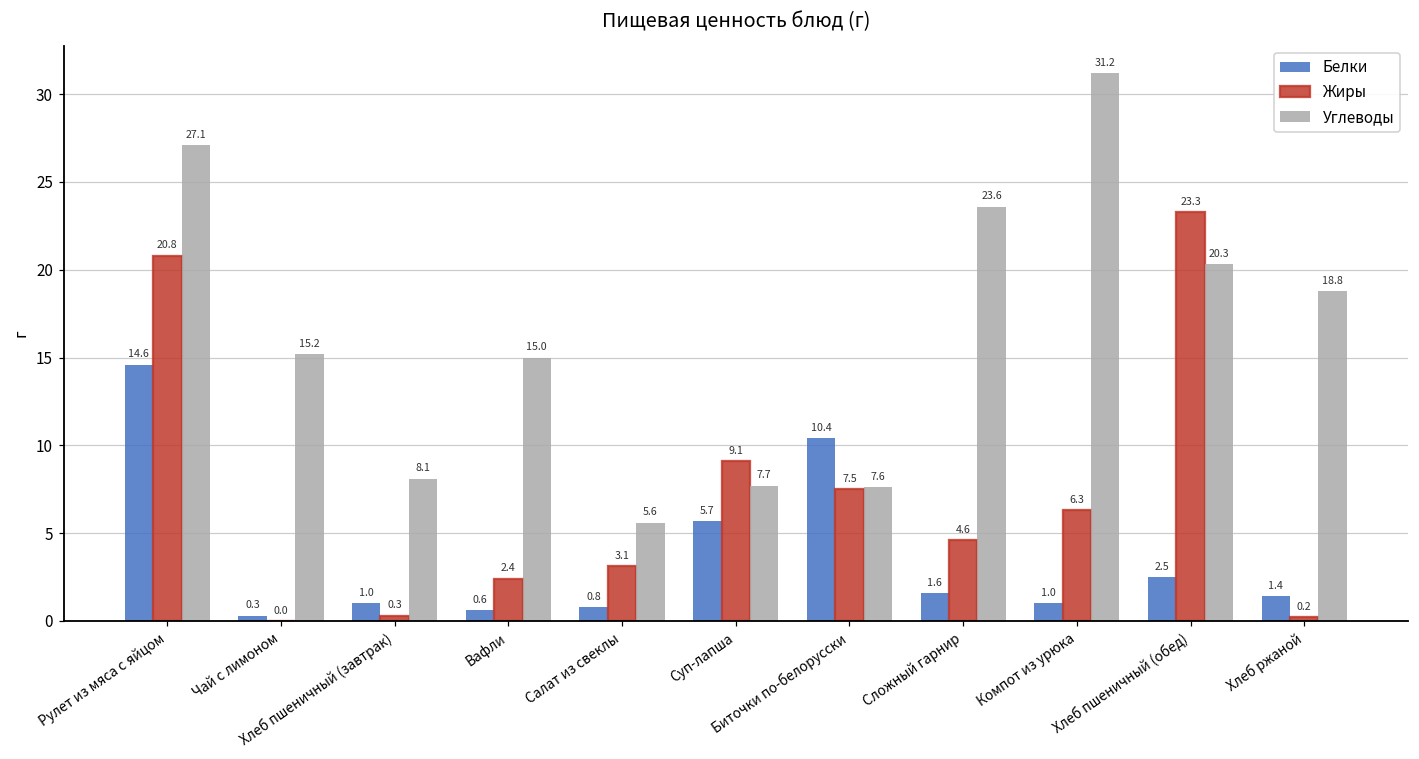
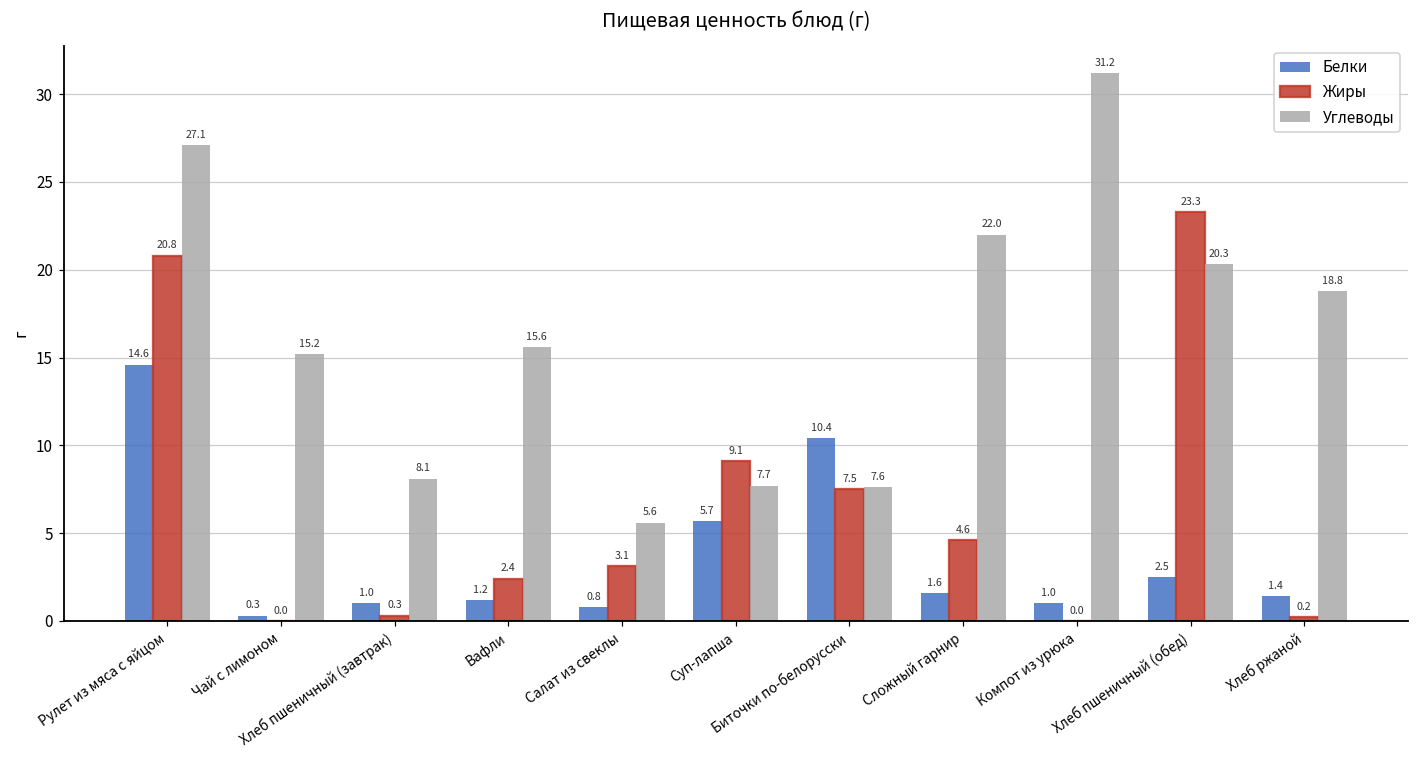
  {
    "Белки": {
      "Рулет из мяса с яйцом": 14.6,
      "Чай с лимоном": 0.3,
      "Хлеб пшеничный (завтрак)": 1.0,
-     "Вафли": 0.6,
+     "Вафли": 1.2,
      "Салат из свеклы": 0.8,
      "Суп-лапша": 5.7,
      "Биточки по-белорусски": 10.4,
      "Сложный гарнир": 1.6,
      "Компот из урюка": 1.0,
      "Хлеб пшеничный (обед)": 2.5,
      "Хлеб ржаной": 1.4
    },
    "Жиры": {
      "Рулет из мяса с яйцом": 20.8,
      "Чай с лимоном": 0.0,
      "Хлеб пшеничный (завтрак)": 0.3,
      "Вафли": 2.4,
      "Салат из свеклы": 3.1,
      "Суп-лапша": 9.1,
      "Биточки по-белорусски": 7.5,
      "Сложный гарнир": 4.6,
-     "Компот из урюка": 6.3,
+     "Компот из урюка": 0.0,
      "Хлеб пшеничный (обед)": 23.3,
      "Хлеб ржаной": 0.2
    },
    "Углеводы": {
      "Рулет из мяса с яйцом": 27.1,
      "Чай с лимоном": 15.2,
      "Хлеб пшеничный (завтрак)": 8.1,
-     "Вафли": 15.0,
+     "Вафли": 15.6,
      "Салат из свеклы": 5.6,
      "Суп-лапша": 7.7,
      "Биточки по-белорусски": 7.6,
-     "Сложный гарнир": 23.6,
+     "Сложный гарнир": 22.0,
      "Компот из урюка": 31.2,
      "Хлеб пшеничный (обед)": 20.3,
      "Хлеб ржаной": 18.8
    }
  }
